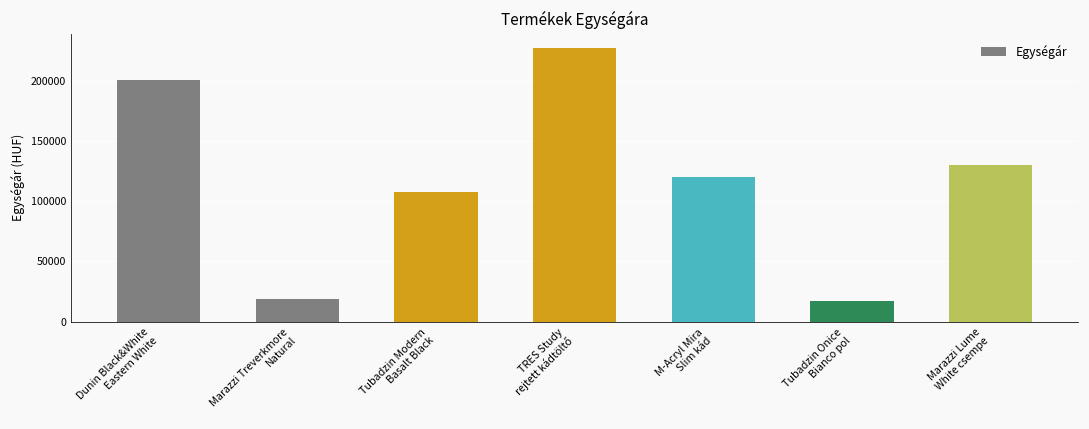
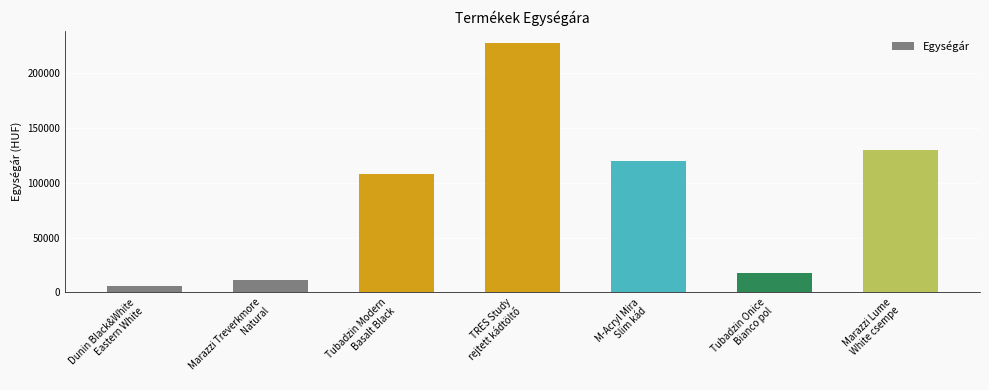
  {
-   "Dunin Black&White Eastern White": 201000,
-   "Marazzi Treverkmore Natural": 19000,
+   "Dunin Black&White Eastern White": 5000,
+   "Marazzi Treverkmore Natural": 11000,
    "Tubadzin Modern Basalt Black": 108000,
    "TRES Study rejtett kádtöltő": 227000,
    "M-Acryl Mira Slim kád": 120000,
    "Tubadzin Onice Bianco pol": 17000,
    "Marazzi Lume White csempe": 130000
  }
